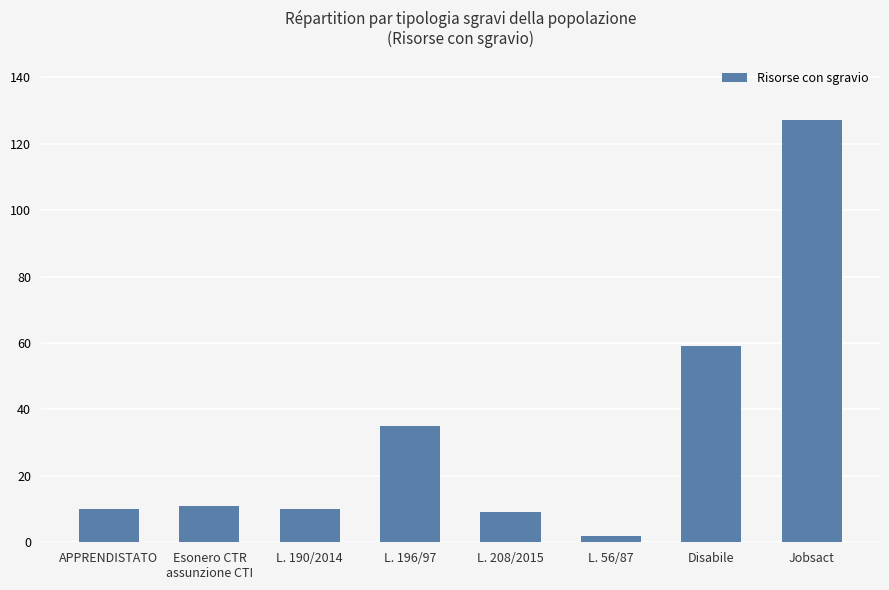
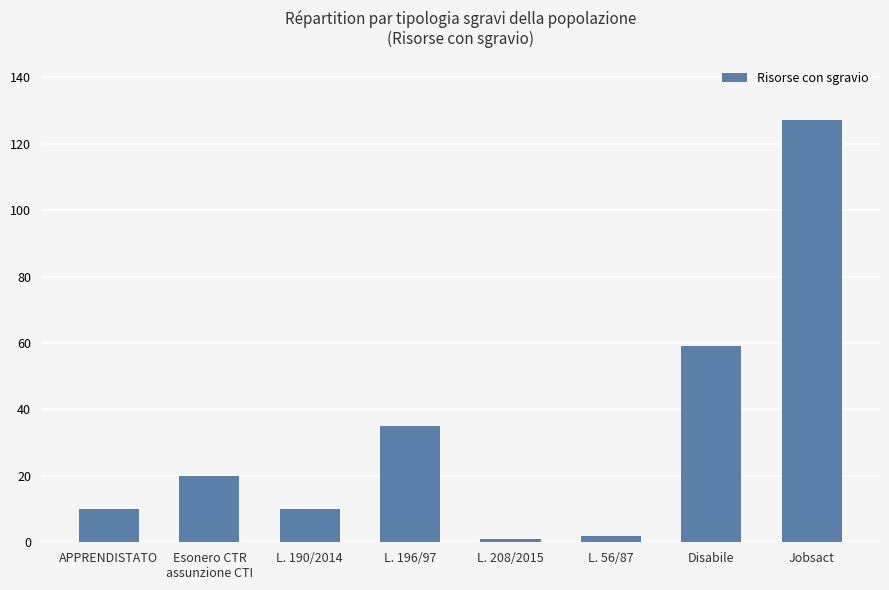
  {
    "APPRENDISTATO": 10,
-   "Esonero CTR assunzione CTI": 11,
+   "Esonero CTR assunzione CTI": 20,
    "L. 190/2014": 10,
    "L. 196/97": 35,
-   "L. 208/2015": 9,
+   "L. 208/2015": 1,
    "L. 56/87": 2,
    "Disabile": 59,
    "Jobsact": 127
  }
